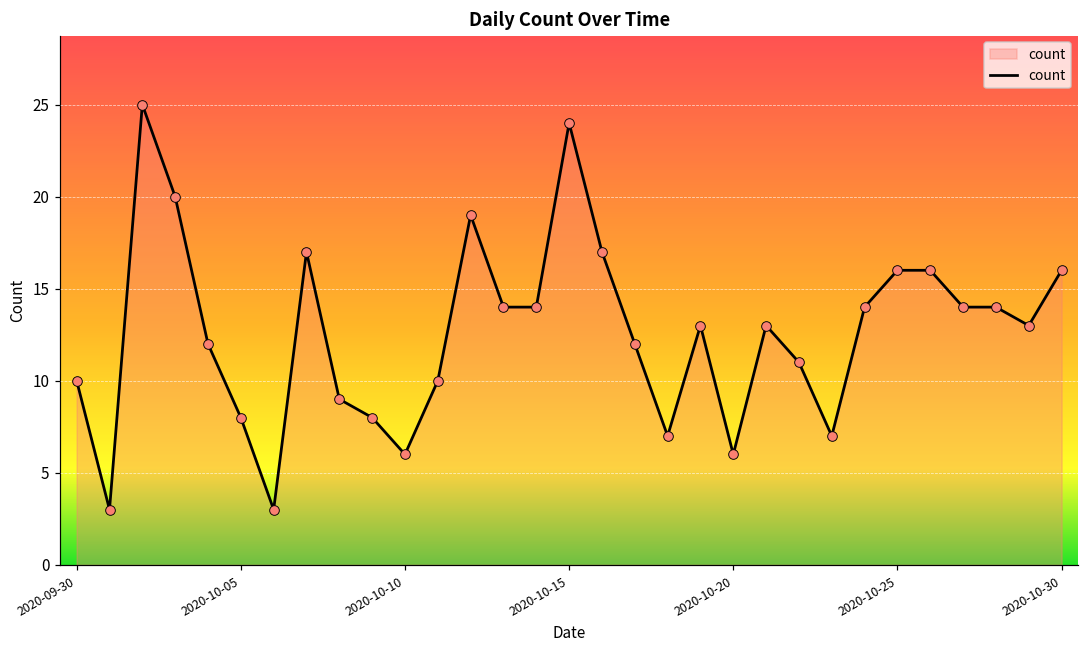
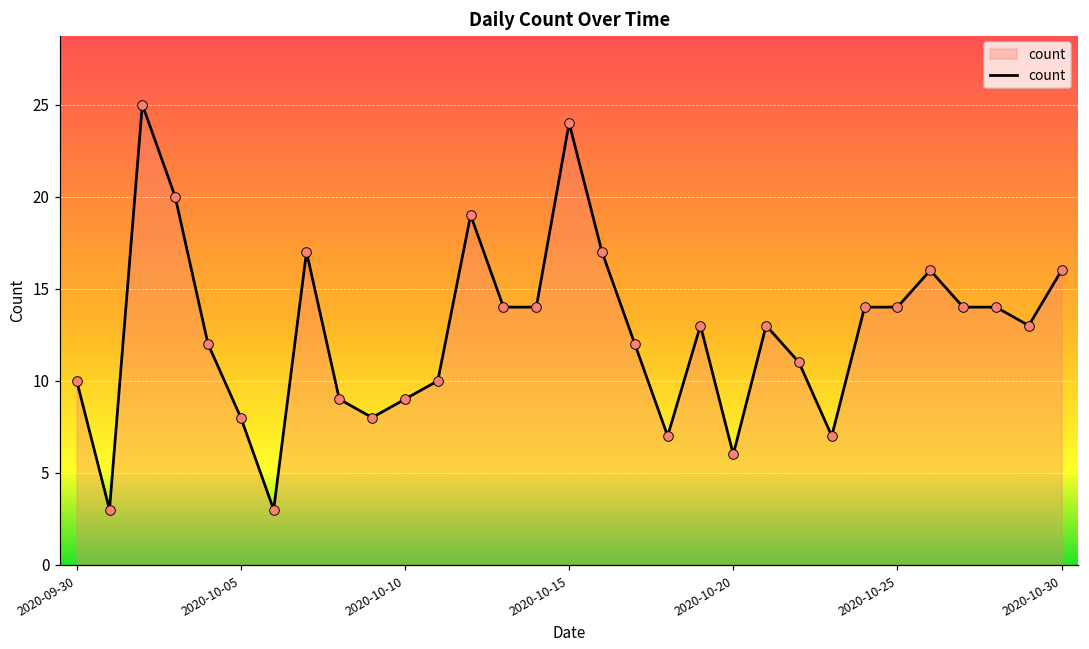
  {
    "2020-09-30": 10,
    "2020-10-05": 8,
-   "2020-10-10": 6,
+   "2020-10-10": 9,
    "2020-10-15": 24,
    "2020-10-20": 6,
-   "2020-10-25": 16,
+   "2020-10-25": 14,
    "2020-10-30": 16
  }
